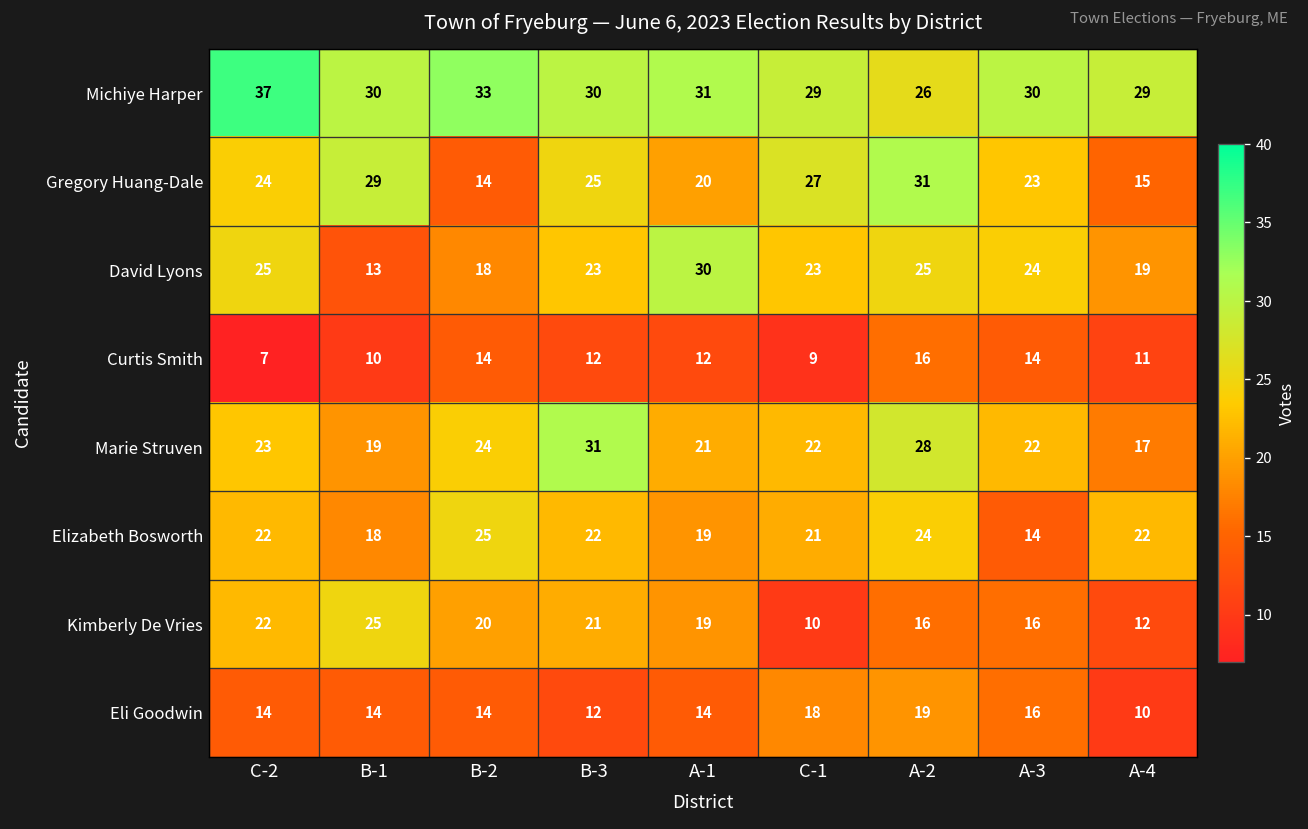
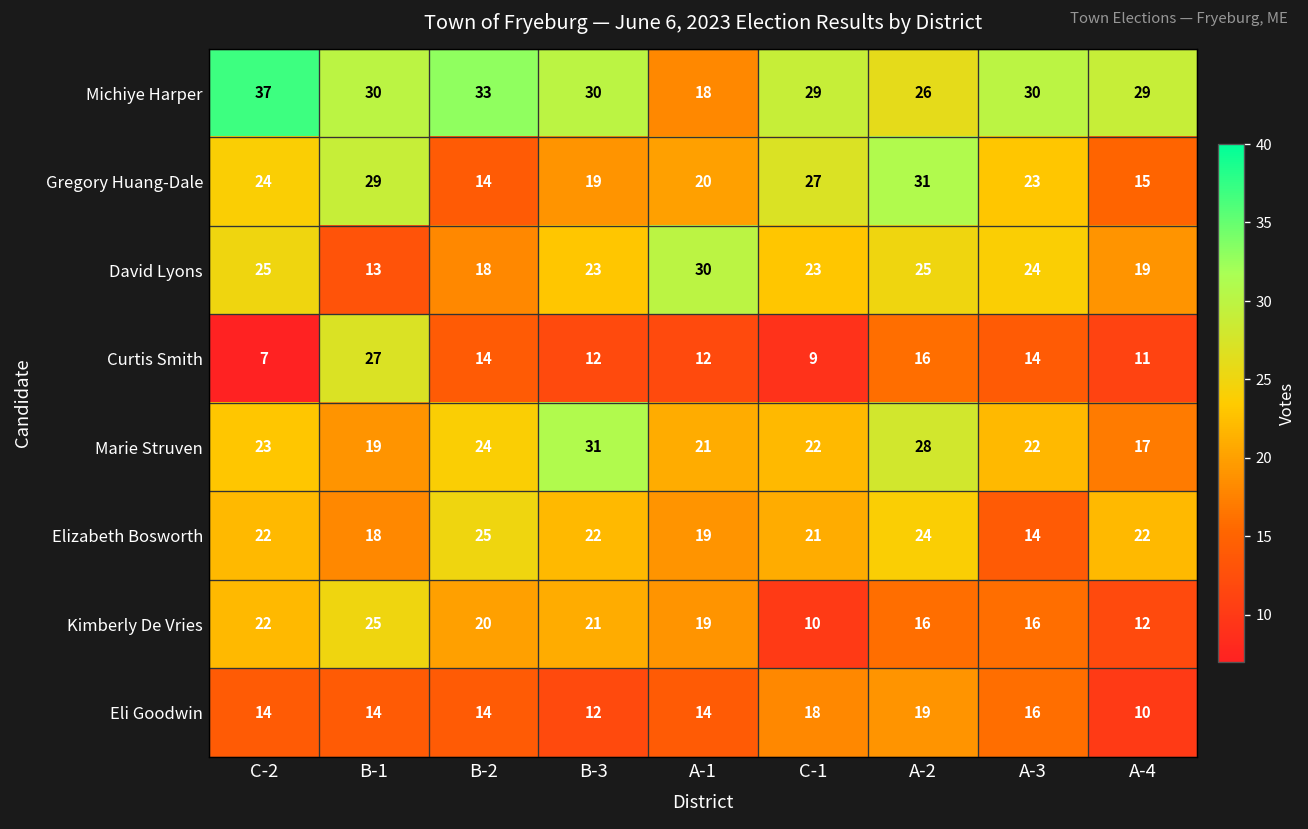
  {
    "Michiye Harper": {
      "C-2": 37,
      "B-1": 30,
      "B-2": 33,
      "B-3": 30,
-     "A-1": 31,
+     "A-1": 18,
      "C-1": 29,
      "A-2": 26,
      "A-3": 30,
      "A-4": 29
    },
    "Gregory Huang-Dale": {
      "C-2": 24,
      "B-1": 29,
      "B-2": 14,
-     "B-3": 25,
+     "B-3": 19,
      "A-1": 20,
      "C-1": 27,
      "A-2": 31,
      "A-3": 23,
      "A-4": 15
    },
    "David Lyons": {
      "C-2": 25,
      "B-1": 13,
      "B-2": 18,
      "B-3": 23,
      "A-1": 30,
      "C-1": 23,
      "A-2": 25,
      "A-3": 24,
      "A-4": 19
    },
    "Curtis Smith": {
      "C-2": 7,
-     "B-1": 10,
+     "B-1": 27,
      "B-2": 14,
      "B-3": 12,
      "A-1": 12,
      "C-1": 9,
      "A-2": 16,
      "A-3": 14,
      "A-4": 11
    },
    "Marie Struven": {
      "C-2": 23,
      "B-1": 19,
      "B-2": 24,
      "B-3": 31,
      "A-1": 21,
      "C-1": 22,
      "A-2": 28,
      "A-3": 22,
      "A-4": 17
    },
    "Elizabeth Bosworth": {
      "C-2": 22,
      "B-1": 18,
      "B-2": 25,
      "B-3": 22,
      "A-1": 19,
      "C-1": 21,
      "A-2": 24,
      "A-3": 14,
      "A-4": 22
    },
    "Kimberly De Vries": {
      "C-2": 22,
      "B-1": 25,
      "B-2": 20,
      "B-3": 21,
      "A-1": 19,
      "C-1": 10,
      "A-2": 16,
      "A-3": 16,
      "A-4": 12
    },
    "Eli Goodwin": {
      "C-2": 14,
      "B-1": 14,
      "B-2": 14,
      "B-3": 12,
      "A-1": 14,
      "C-1": 18,
      "A-2": 19,
      "A-3": 16,
      "A-4": 10
    }
  }
